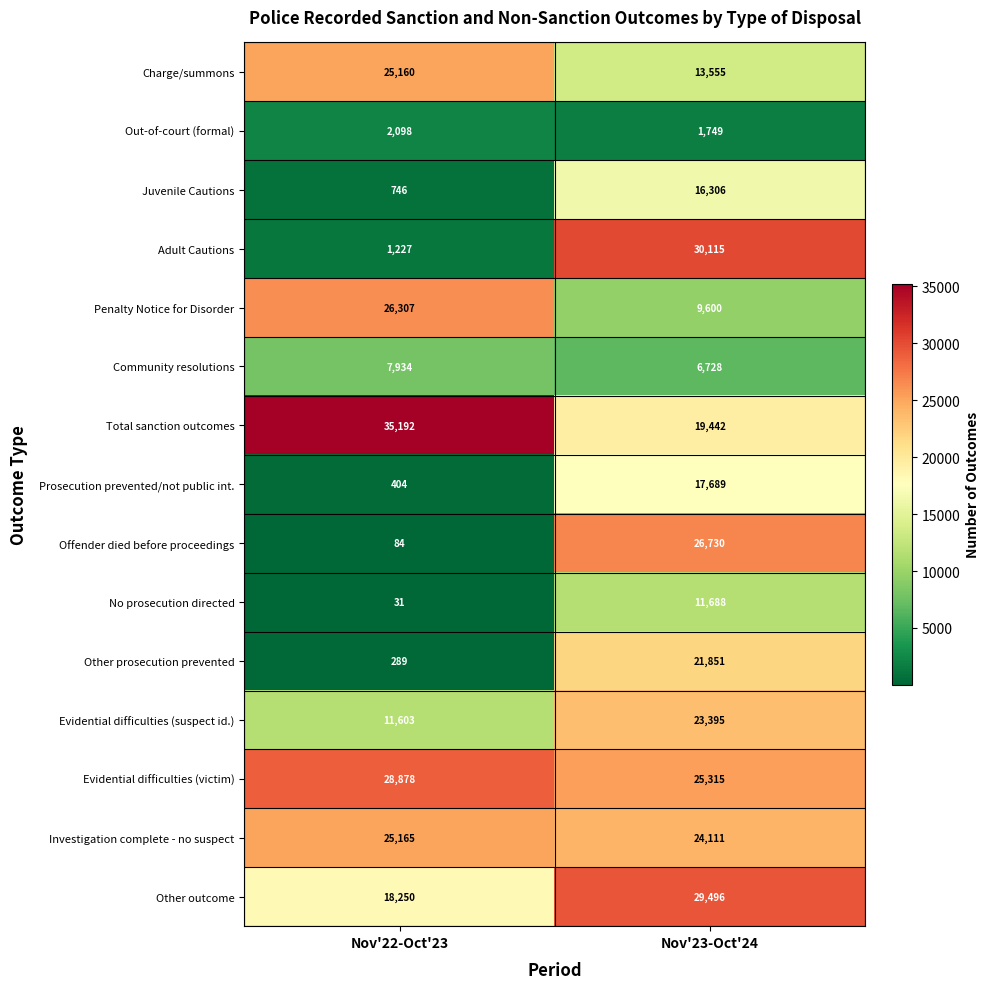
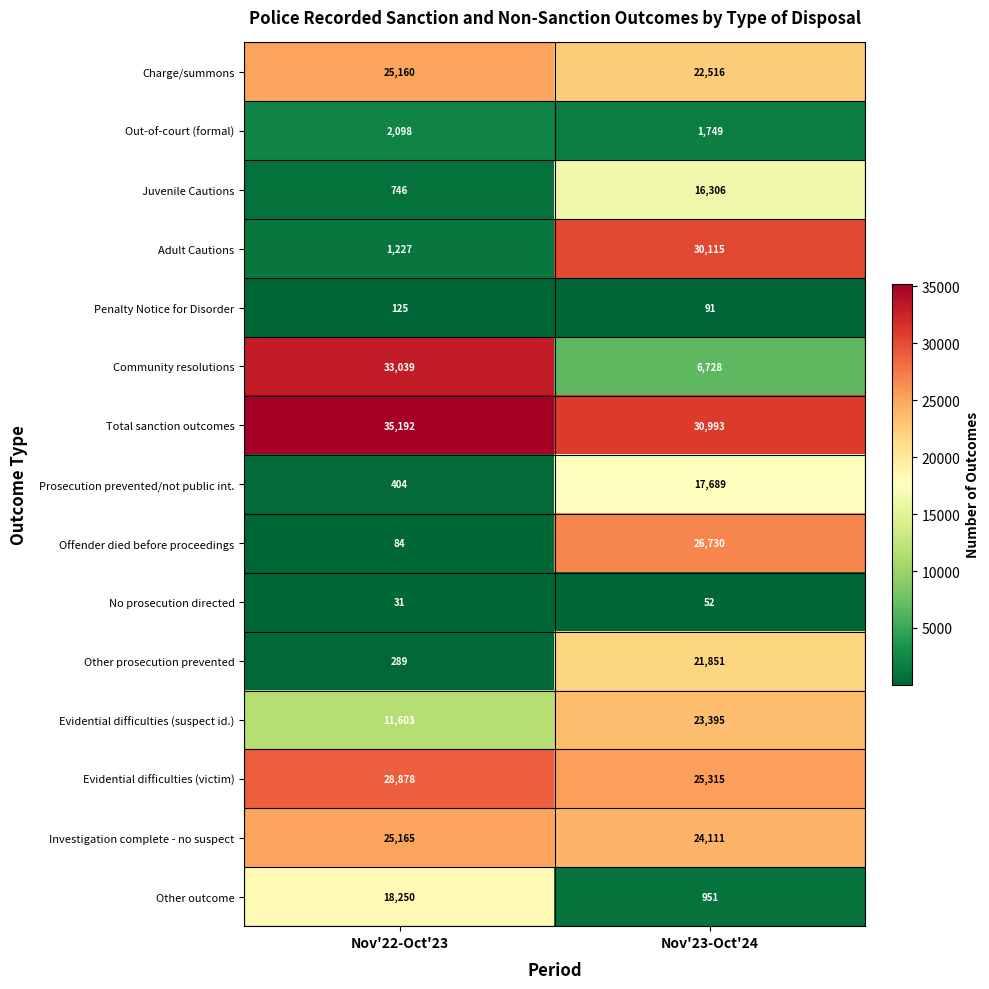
  {
    "Charge/summons": {
      "Nov'22-Oct'23": "25,160",
-     "Nov'23-Oct'24": "13,555"
+     "Nov'23-Oct'24": "22,516"
    },
    "Out-of-court (formal)": {
      "Nov'22-Oct'23": "2,098",
      "Nov'23-Oct'24": "1,749"
    },
    "Juvenile Cautions": {
      "Nov'22-Oct'23": "746",
      "Nov'23-Oct'24": "16,306"
    },
    "Adult Cautions": {
      "Nov'22-Oct'23": "1,227",
      "Nov'23-Oct'24": "30,115"
    },
    "Penalty Notice for Disorder": {
-     "Nov'22-Oct'23": "26,307",
-     "Nov'23-Oct'24": "9,600"
+     "Nov'22-Oct'23": "125",
+     "Nov'23-Oct'24": "91"
    },
    "Community resolutions": {
-     "Nov'22-Oct'23": "7,934",
+     "Nov'22-Oct'23": "33,039",
      "Nov'23-Oct'24": "6,728"
    },
    "Total sanction outcomes": {
      "Nov'22-Oct'23": "35,192",
-     "Nov'23-Oct'24": "19,442"
+     "Nov'23-Oct'24": "30,993"
    },
    "Prosecution prevented/not public int.": {
      "Nov'22-Oct'23": "404",
      "Nov'23-Oct'24": "17,689"
    },
    "Offender died before proceedings": {
      "Nov'22-Oct'23": "84",
      "Nov'23-Oct'24": "26,730"
    },
    "No prosecution directed": {
      "Nov'22-Oct'23": "31",
-     "Nov'23-Oct'24": "11,688"
+     "Nov'23-Oct'24": "52"
    },
    "Other prosecution prevented": {
      "Nov'22-Oct'23": "289",
      "Nov'23-Oct'24": "21,851"
    },
    "Evidential difficulties (suspect id.)": {
      "Nov'22-Oct'23": "11,603",
      "Nov'23-Oct'24": "23,395"
    },
    "Evidential difficulties (victim)": {
      "Nov'22-Oct'23": "28,878",
      "Nov'23-Oct'24": "25,315"
    },
    "Investigation complete - no suspect": {
      "Nov'22-Oct'23": "25,165",
      "Nov'23-Oct'24": "24,111"
    },
    "Other outcome": {
      "Nov'22-Oct'23": "18,250",
-     "Nov'23-Oct'24": "29,496"
+     "Nov'23-Oct'24": "951"
    }
  }
